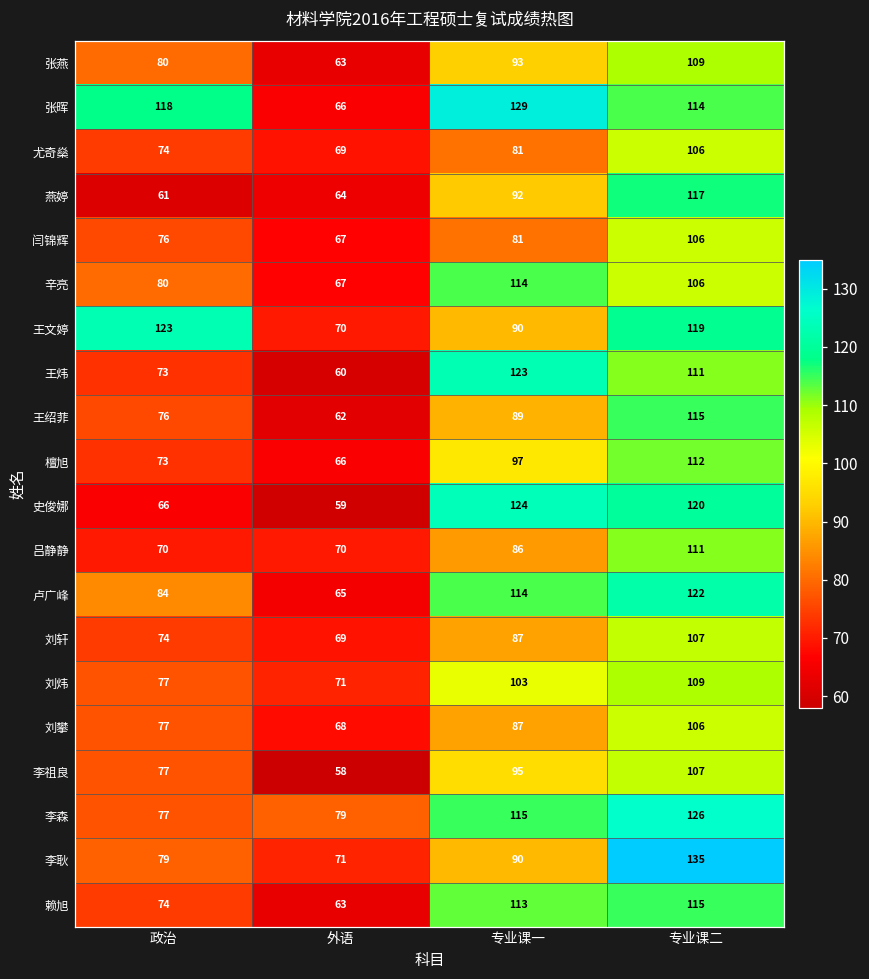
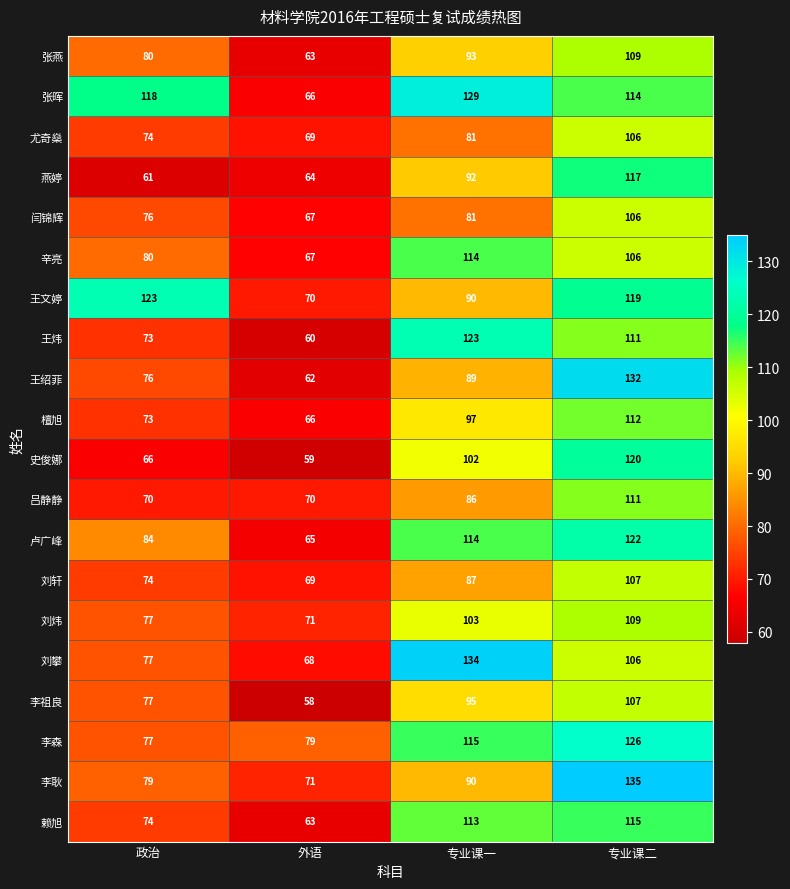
  {
    "张燕": {
      "政治": 80,
      "外语": 63,
      "专业课一": 93,
      "专业课二": 109
    },
    "张晖": {
      "政治": 118,
      "外语": 66,
      "专业课一": 129,
      "专业课二": 114
    },
    "尤奇燊": {
      "政治": 74,
      "外语": 69,
      "专业课一": 81,
      "专业课二": 106
    },
    "燕婷": {
      "政治": 61,
      "外语": 64,
      "专业课一": 92,
      "专业课二": 117
    },
    "闫锦辉": {
      "政治": 76,
      "外语": 67,
      "专业课一": 81,
      "专业课二": 106
    },
    "辛亮": {
      "政治": 80,
      "外语": 67,
      "专业课一": 114,
      "专业课二": 106
    },
    "王文婷": {
      "政治": 123,
      "外语": 70,
      "专业课一": 90,
      "专业课二": 119
    },
    "王炜": {
      "政治": 73,
      "外语": 60,
      "专业课一": 123,
      "专业课二": 111
    },
    "王绍菲": {
      "政治": 76,
      "外语": 62,
      "专业课一": 89,
-     "专业课二": 115
+     "专业课二": 132
    },
    "檀旭": {
      "政治": 73,
      "外语": 66,
      "专业课一": 97,
      "专业课二": 112
    },
    "史俊娜": {
      "政治": 66,
      "外语": 59,
-     "专业课一": 124,
+     "专业课一": 102,
      "专业课二": 120
    },
    "吕静静": {
      "政治": 70,
      "外语": 70,
      "专业课一": 86,
      "专业课二": 111
    },
    "卢广峰": {
      "政治": 84,
      "外语": 65,
      "专业课一": 114,
      "专业课二": 122
    },
    "刘轩": {
      "政治": 74,
      "外语": 69,
      "专业课一": 87,
      "专业课二": 107
    },
    "刘炜": {
      "政治": 77,
      "外语": 71,
      "专业课一": 103,
      "专业课二": 109
    },
    "刘攀": {
      "政治": 77,
      "外语": 68,
-     "专业课一": 87,
+     "专业课一": 134,
      "专业课二": 106
    },
    "李祖良": {
      "政治": 77,
      "外语": 58,
      "专业课一": 95,
      "专业课二": 107
    },
    "李森": {
      "政治": 77,
      "外语": 79,
      "专业课一": 115,
      "专业课二": 126
    },
    "李耿": {
      "政治": 79,
      "外语": 71,
      "专业课一": 90,
      "专业课二": 135
    },
    "赖旭": {
      "政治": 74,
      "外语": 63,
      "专业课一": 113,
      "专业课二": 115
    }
  }
